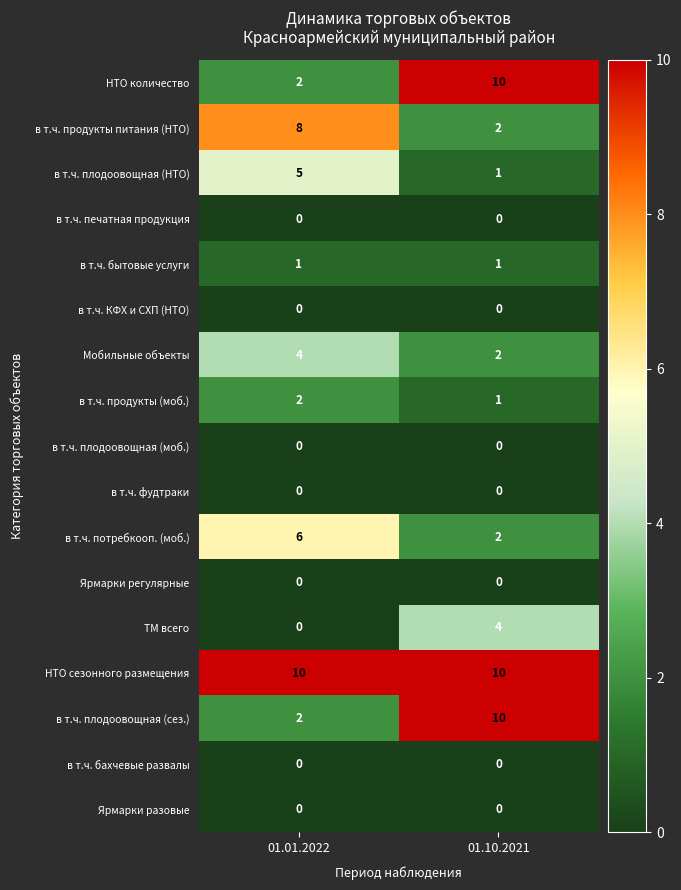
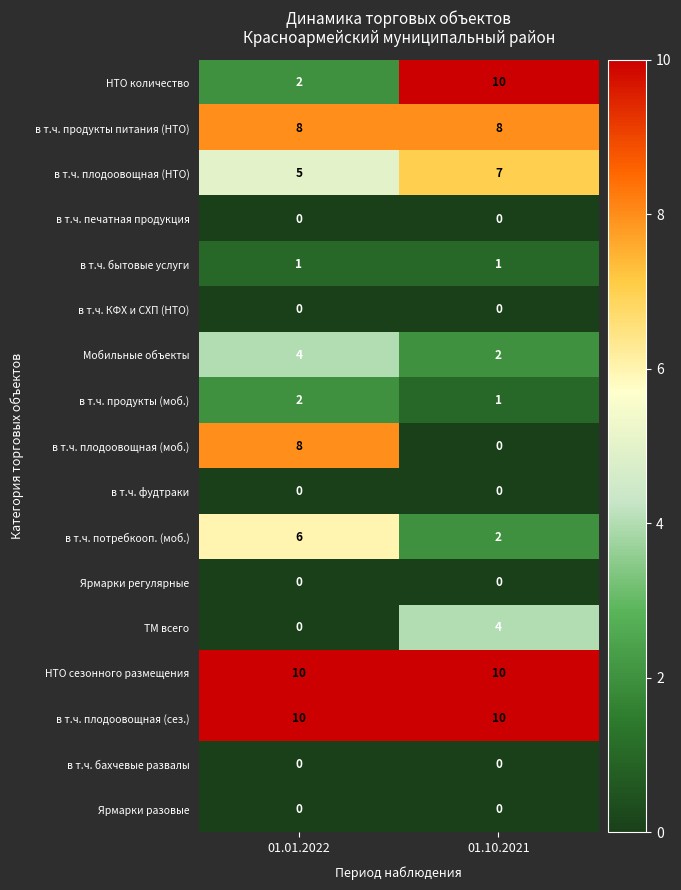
  {
    "НТО количество": {
      "01.01.2022": 2,
      "01.10.2021": 10
    },
    "в т.ч. продукты питания (НТО)": {
      "01.01.2022": 8,
-     "01.10.2021": 2
+     "01.10.2021": 8
    },
    "в т.ч. плодоовощная (НТО)": {
      "01.01.2022": 5,
-     "01.10.2021": 1
+     "01.10.2021": 7
    },
    "в т.ч. печатная продукция": {
      "01.01.2022": 0,
      "01.10.2021": 0
    },
    "в т.ч. бытовые услуги": {
      "01.01.2022": 1,
      "01.10.2021": 1
    },
    "в т.ч. КФХ и СХП (НТО)": {
      "01.01.2022": 0,
      "01.10.2021": 0
    },
    "Мобильные объекты": {
      "01.01.2022": 4,
      "01.10.2021": 2
    },
    "в т.ч. продукты (моб.)": {
      "01.01.2022": 2,
      "01.10.2021": 1
    },
    "в т.ч. плодоовощная (моб.)": {
-     "01.01.2022": 0,
+     "01.01.2022": 8,
      "01.10.2021": 0
    },
    "в т.ч. фудтраки": {
      "01.01.2022": 0,
      "01.10.2021": 0
    },
    "в т.ч. потребкооп. (моб.)": {
      "01.01.2022": 6,
      "01.10.2021": 2
    },
    "Ярмарки регулярные": {
      "01.01.2022": 0,
      "01.10.2021": 0
    },
    "ТМ всего": {
      "01.01.2022": 0,
      "01.10.2021": 4
    },
    "НТО сезонного размещения": {
      "01.01.2022": 10,
      "01.10.2021": 10
    },
    "в т.ч. плодоовощная (сез.)": {
-     "01.01.2022": 2,
+     "01.01.2022": 10,
      "01.10.2021": 10
    },
    "в т.ч. бахчевые развалы": {
      "01.01.2022": 0,
      "01.10.2021": 0
    },
    "Ярмарки разовые": {
      "01.01.2022": 0,
      "01.10.2021": 0
    }
  }
